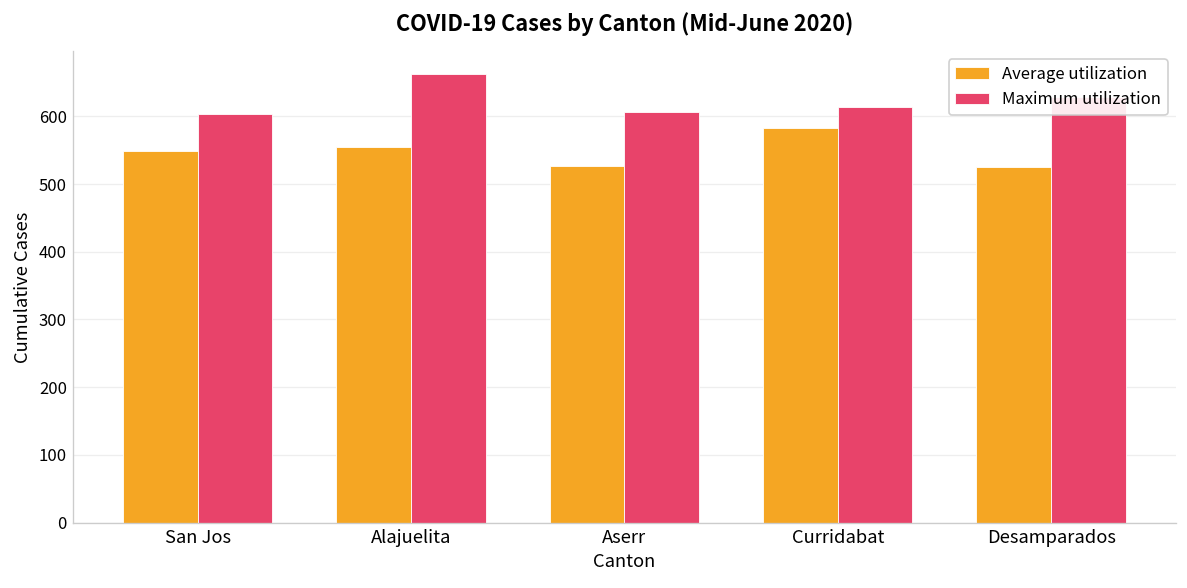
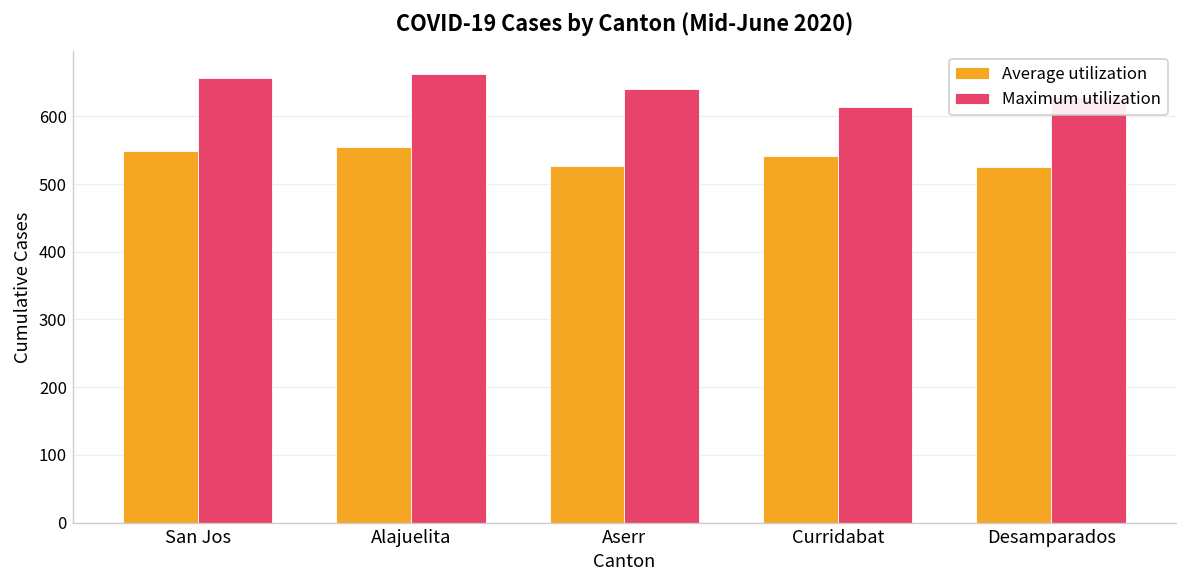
  {
    "Average utilization": {
      "San Jos": 550,
      "Alajuelita": 560,
      "Aserr": 530,
-     "Curridabat": 580,
+     "Curridabat": 540,
      "Desamparados": 530
    },
    "Maximum utilization": {
-     "San Jos": 600,
+     "San Jos": 660,
      "Alajuelita": 660,
-     "Aserr": 610,
+     "Aserr": 640,
      "Curridabat": 610
    }
  }
